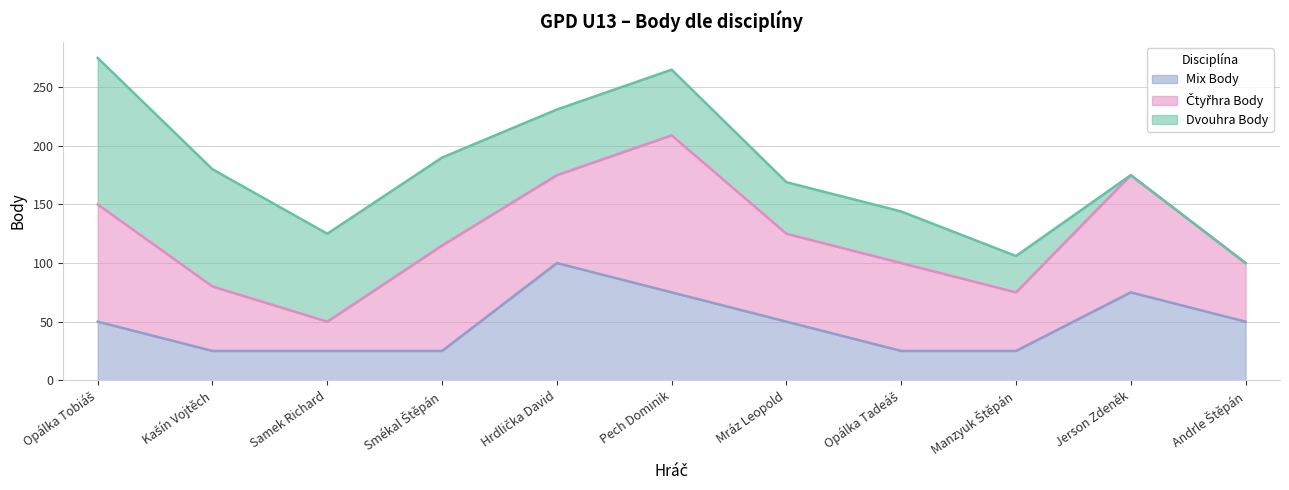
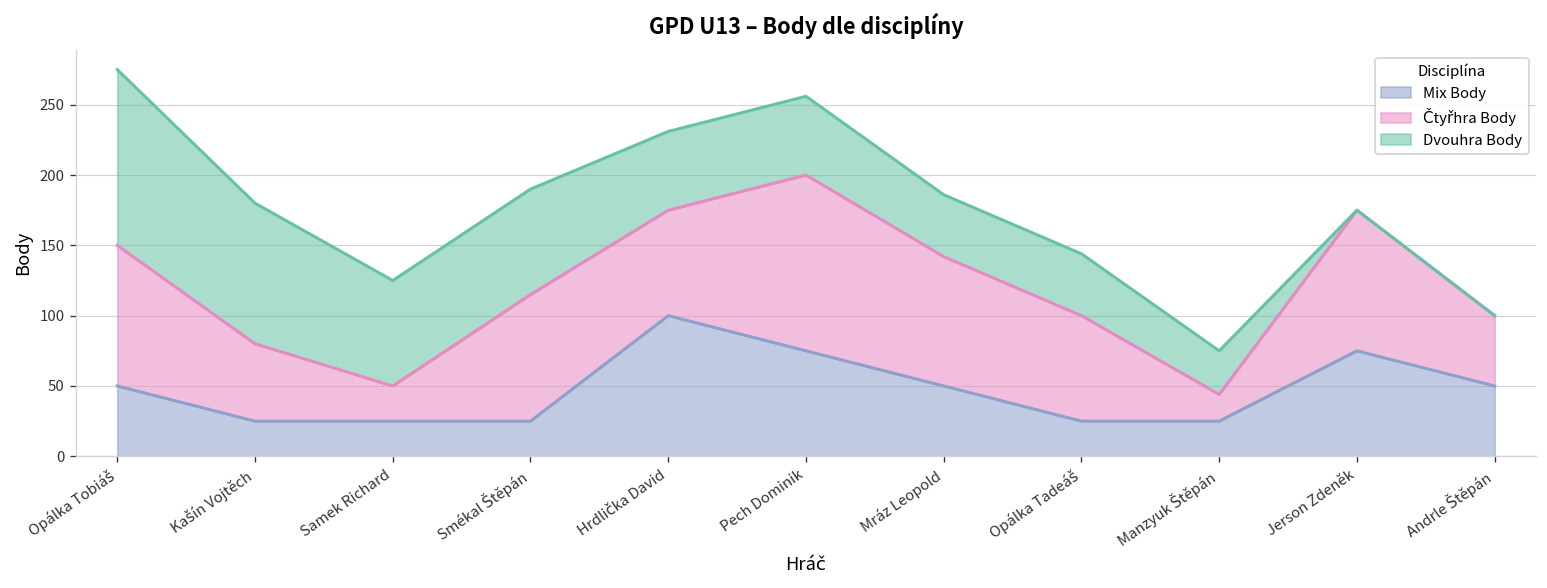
  {
    "Čtyřhra Body": {
      "Opálka Tobiáš": 100,
      "Kašín Vojtěch": 55,
      "Samek Richard": 25,
      "Smékal Štěpán": 90,
      "Hrdlička David": 75,
-     "Pech Dominik": 134,
-     "Mráz Leopold": 75,
+     "Pech Dominik": 125,
+     "Mráz Leopold": 92,
      "Opálka Tadeáš": 75,
-     "Manzyuk Štěpán": 50
+     "Manzyuk Štěpán": 19
    }
  }
